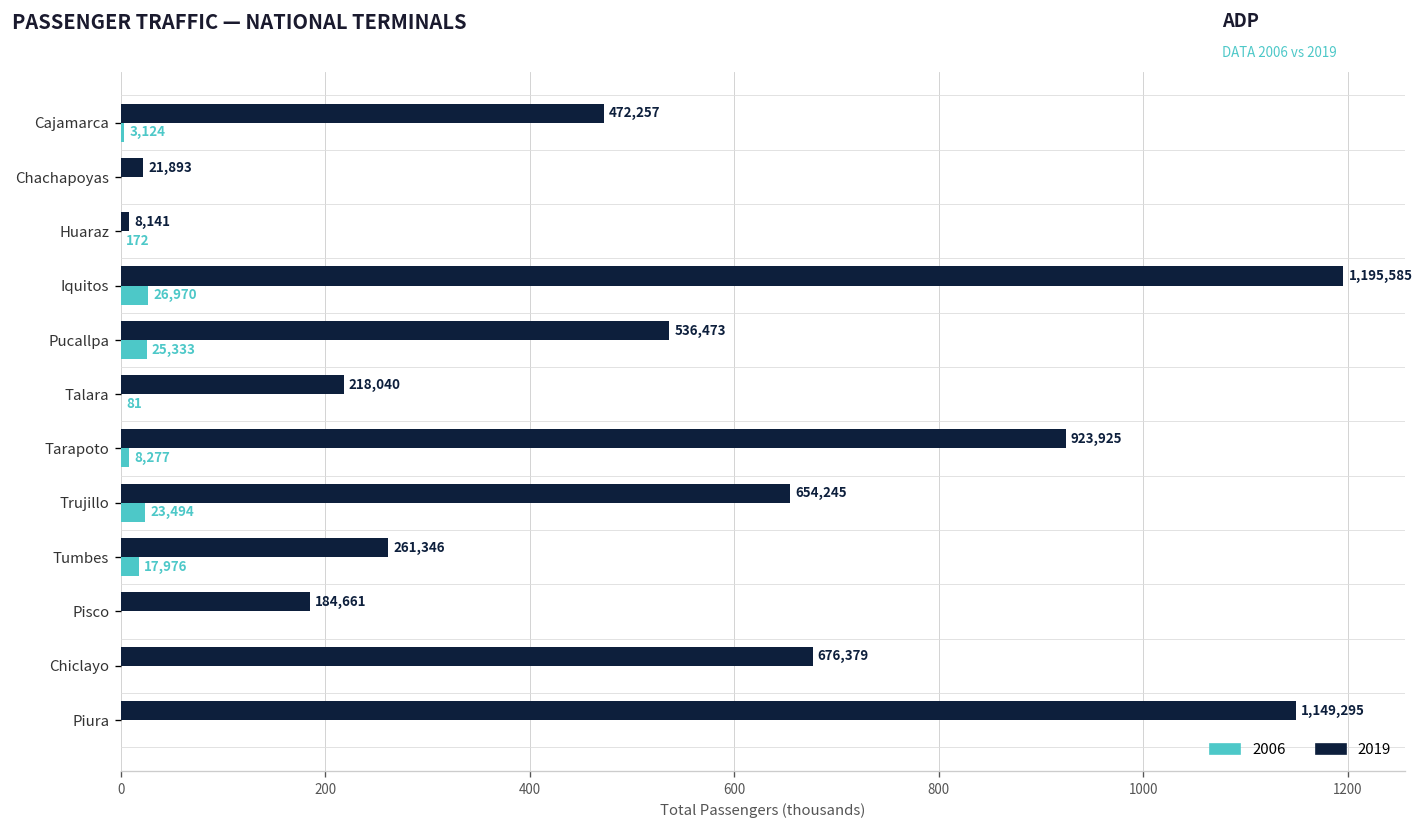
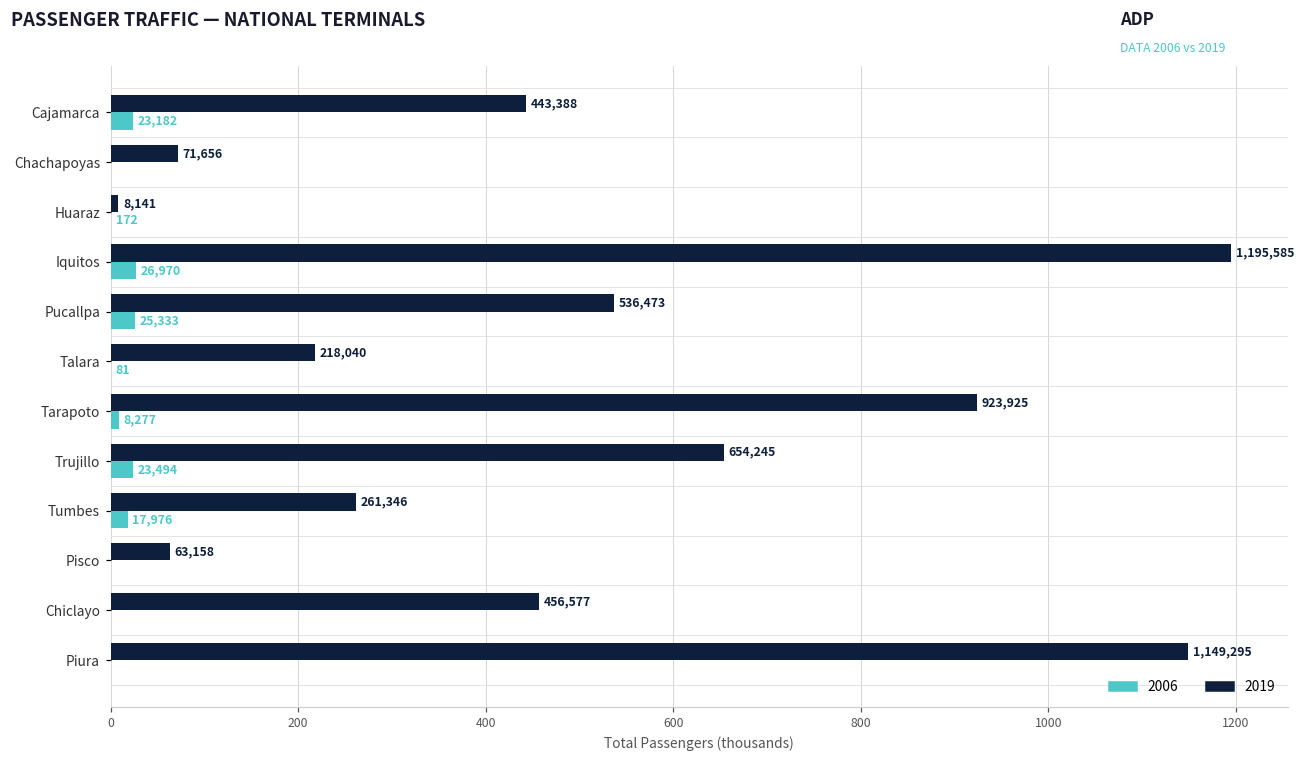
  {
    "2006": {
-     "Cajamarca": "3,124"
+     "Cajamarca": "23,182"
    },
    "2019": {
-     "Cajamarca": "472,257",
-     "Chachapoyas": "21,893",
-     "Pisco": "184,661",
-     "Chiclayo": "676,379"
+     "Cajamarca": "443,388",
+     "Chachapoyas": "71,656",
+     "Pisco": "63,158",
+     "Chiclayo": "456,577"
    }
  }
